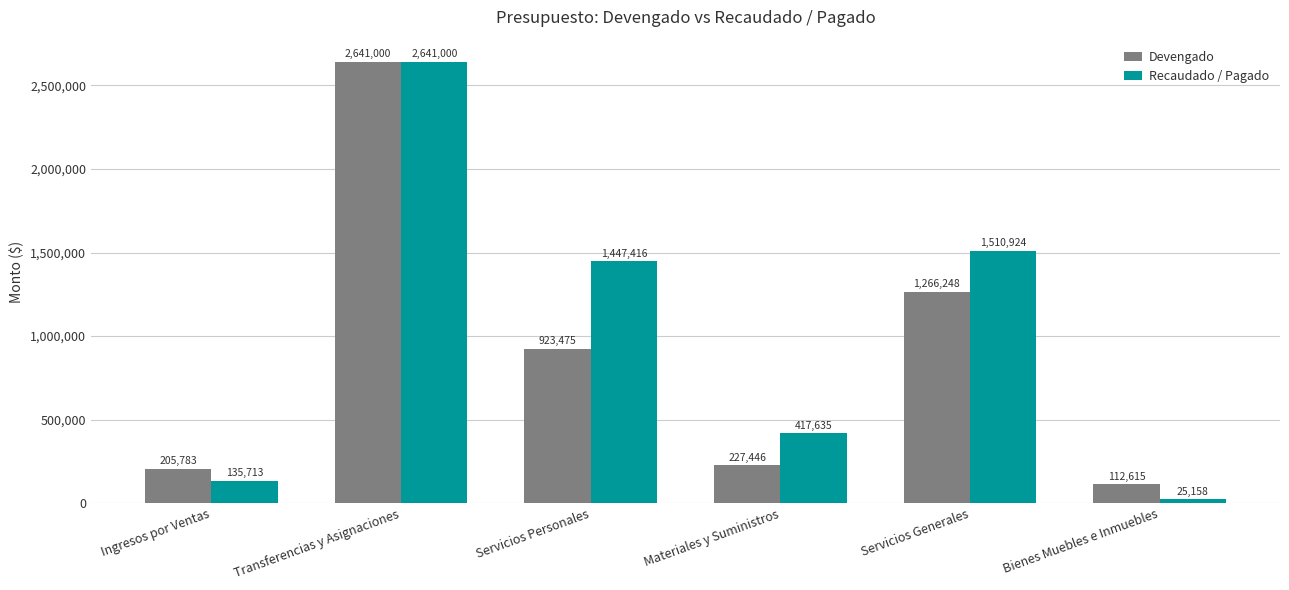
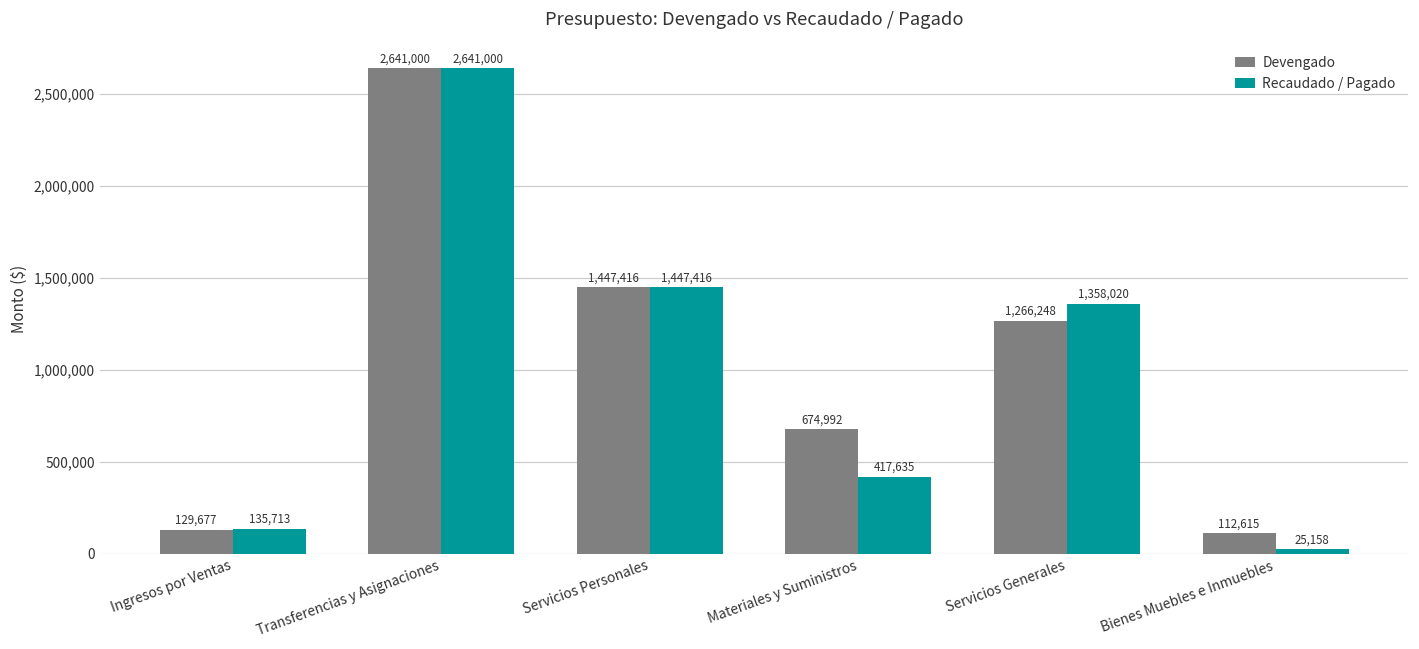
  {
    "Devengado": {
-     "Ingresos por Ventas": "205,783",
+     "Ingresos por Ventas": "129,677",
      "Transferencias y Asignaciones": "2,641,000",
-     "Servicios Personales": "923,475",
-     "Materiales y Suministros": "227,446",
+     "Servicios Personales": "1,447,416",
+     "Materiales y Suministros": "674,992",
      "Servicios Generales": "1,266,248",
      "Bienes Muebles e Inmuebles": "112,615"
    },
    "Recaudado / Pagado": {
      "Ingresos por Ventas": "135,713",
      "Transferencias y Asignaciones": "2,641,000",
      "Servicios Personales": "1,447,416",
      "Materiales y Suministros": "417,635",
-     "Servicios Generales": "1,510,924",
+     "Servicios Generales": "1,358,020",
      "Bienes Muebles e Inmuebles": "25,158"
    }
  }
